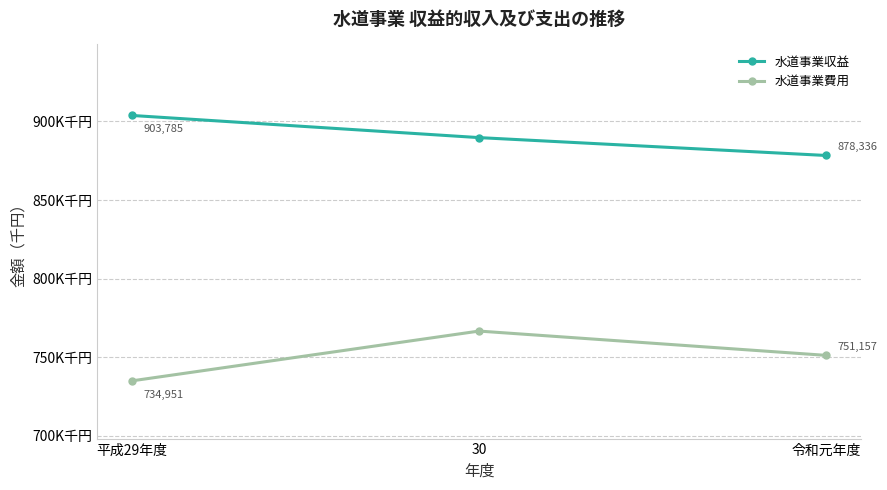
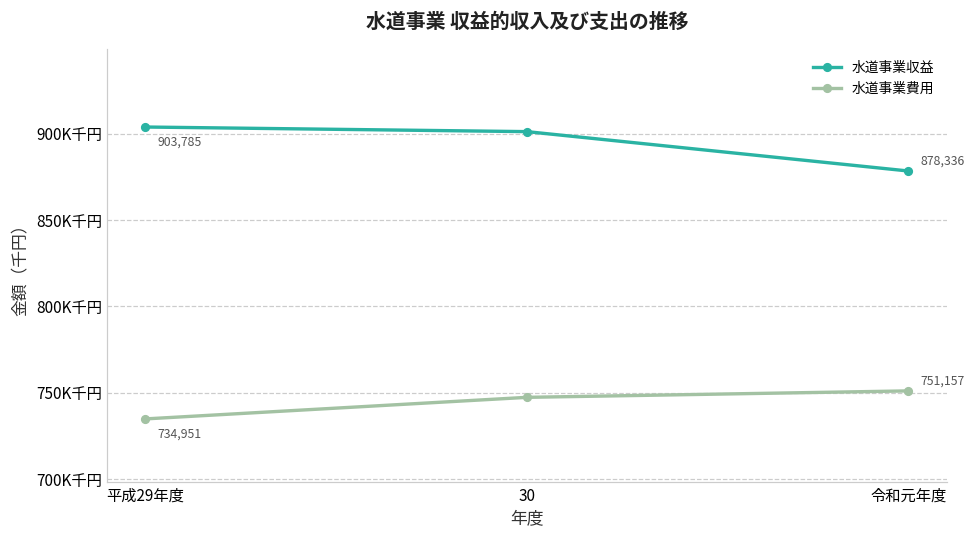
  {
    "水道事業収益": {
-     "30": "890K千円"
+     "30": "901K千円"
    },
    "水道事業費用": {
-     "30": "767K千円"
+     "30": "747K千円"
    }
  }
